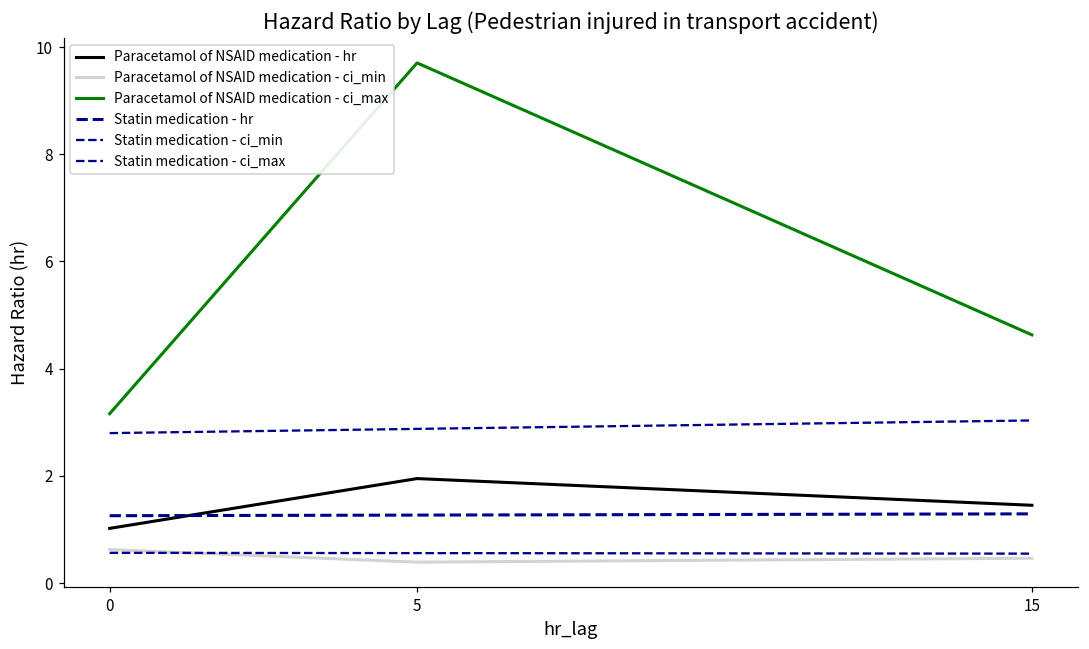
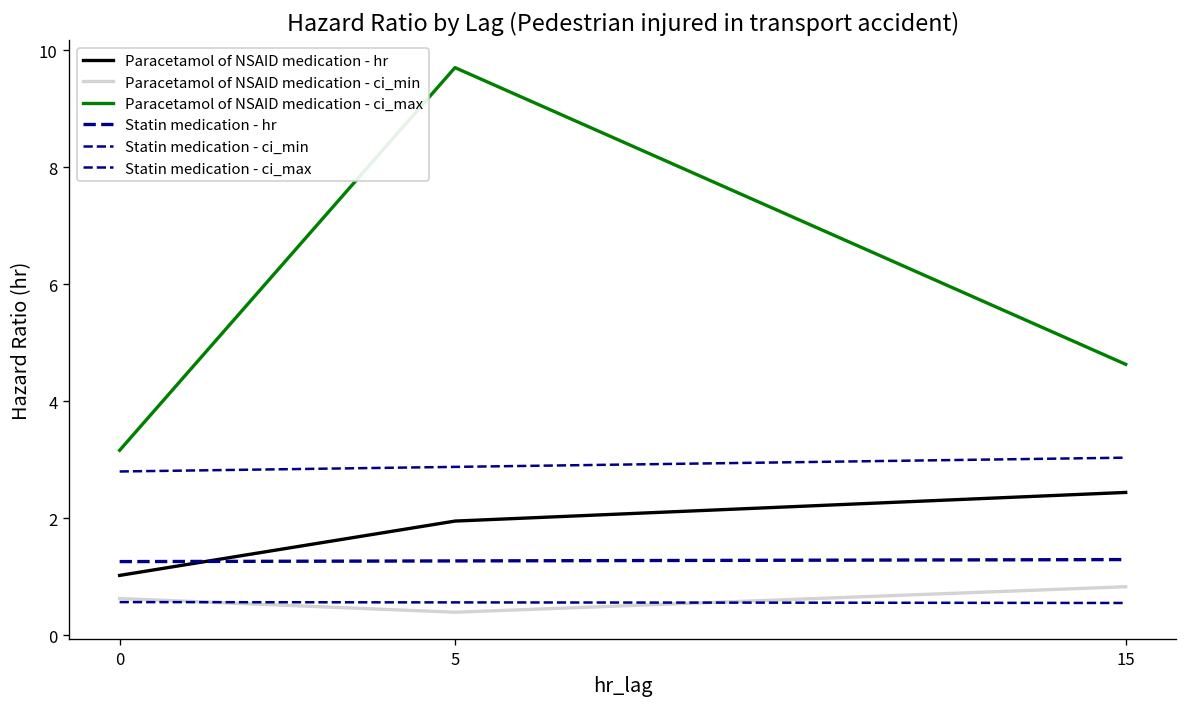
  {
    "Paracetamol of NSAID medication - hr": {
      "0": 1.0,
      "5": 2.0,
-     "15": 1.5
+     "15": 2.4
    },
    "Paracetamol of NSAID medication - ci_min": {
      "0": 0.6,
      "5": 0.4,
-     "15": 0.5
+     "15": 0.8
    },
    "Paracetamol of NSAID medication - ci_max": {
      "0": 3.2,
      "5": 9.7,
      "15": 4.6
    }
  }
